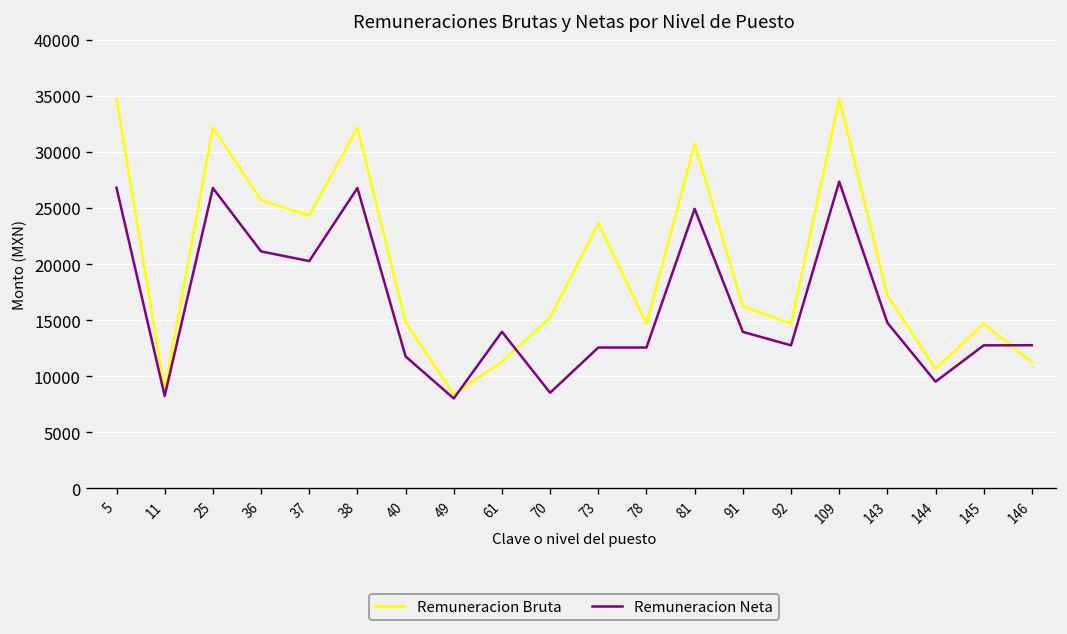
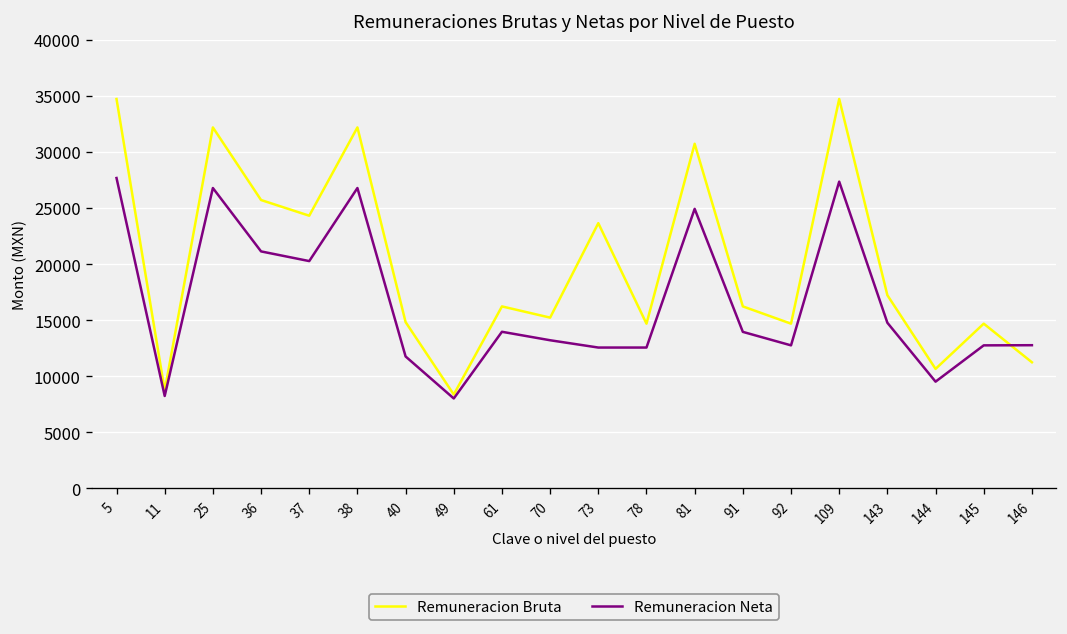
  {
    "Remuneracion Bruta": {
      "5": 35000,
      "11": 9000,
      "25": 32000,
      "36": 26000,
      "37": 24000,
      "38": 32000,
      "40": 15000,
      "49": 8000,
-     "61": 11000,
+     "61": 16000,
      "70": 15000,
      "73": 24000,
      "78": 15000,
      "81": 31000,
      "91": 16000,
      "92": 15000,
      "109": 35000,
      "143": 17000,
      "144": 11000,
      "145": 15000,
      "146": 11000
    },
    "Remuneracion Neta": {
-     "5": 27000,
+     "5": 28000,
      "11": 8000,
      "25": 27000,
      "36": 21000,
      "37": 20000,
      "38": 27000,
      "40": 12000,
      "49": 8000,
      "61": 14000,
-     "70": 9000,
+     "70": 13000,
      "73": 13000,
      "78": 13000,
      "81": 25000,
      "91": 14000,
      "92": 13000,
      "109": 27000,
      "143": 15000,
      "144": 10000,
      "145": 13000,
      "146": 13000
    }
  }
